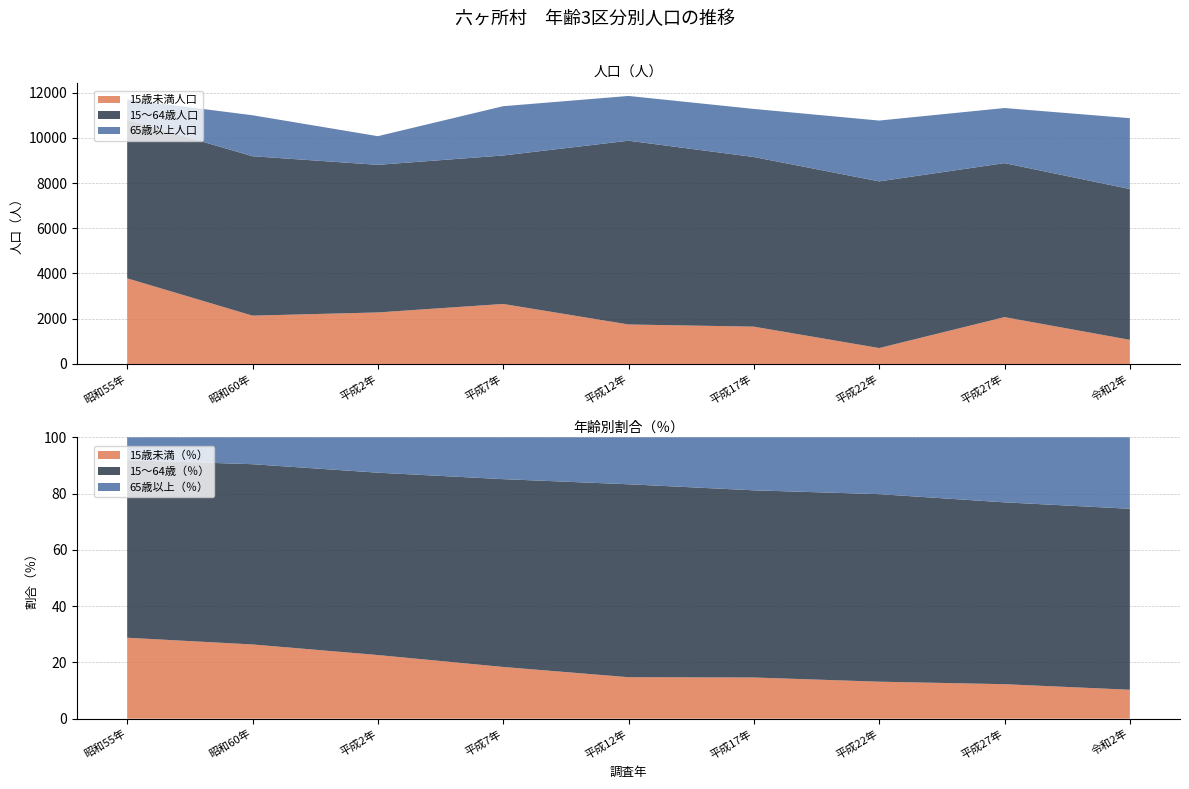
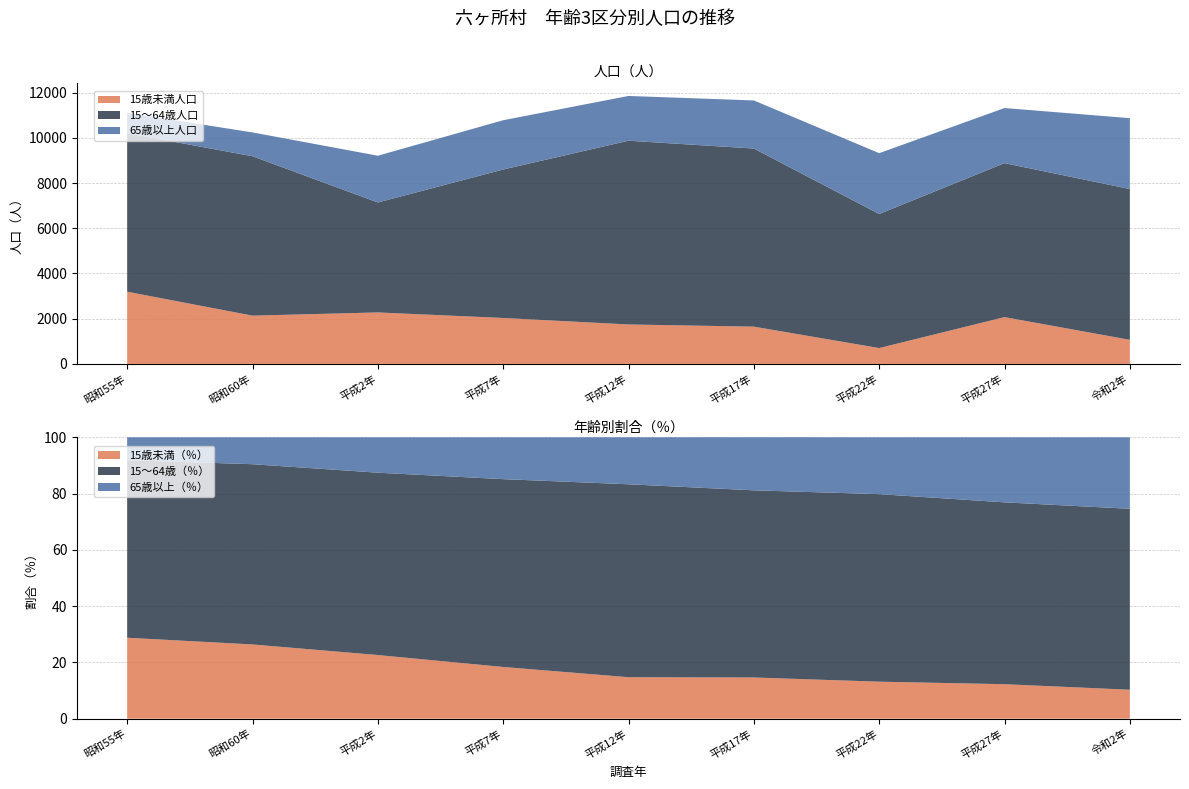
  {
    "人口（人）": {
      "15歳未満人口": {
-       "昭和55年": 3800,
+       "昭和55年": 3200,
        "昭和60年": 2100,
        "平成2年": 2300,
-       "平成7年": 2700,
+       "平成7年": 2000,
        "平成12年": 1700,
        "平成17年": 1600,
        "平成22年": 700,
        "平成27年": 2100,
        "令和2年": 1100
      },
      "15～64歳人口": {
        "昭和60年": 7000,
-       "平成2年": 6500,
+       "平成2年": 4900,
        "平成7年": 6600,
        "平成12年": 8100,
-       "平成17年": 7500,
-       "平成22年": 7400,
+       "平成17年": 7900,
+       "平成22年": 5900,
        "平成27年": 6800,
        "令和2年": 6700
      },
      "65歳以上人口": {
-       "昭和60年": 1800,
-       "平成2年": 1300,
+       "昭和60年": 1100,
+       "平成2年": 2100,
        "平成7年": 2200,
        "平成12年": 2000,
        "平成17年": 2100,
        "平成22年": 2700,
        "平成27年": 2400,
        "令和2年": 3100
      }
    },
    "年齢別割合（％）": {
      "15歳未満（％）": {
        "昭和55年": 29,
        "昭和60年": 26,
        "平成2年": 23,
        "平成7年": 18,
        "平成12年": 15,
        "平成17年": 15,
        "平成22年": 13,
        "平成27年": 12,
        "令和2年": 10
      },
      "15～64歳（％）": {
        "昭和60年": 64,
        "平成2年": 65,
        "平成7年": 67,
        "平成12年": 69,
        "平成17年": 67,
        "平成22年": 67,
        "平成27年": 65,
        "令和2年": 64
      },
      "65歳以上（％）": {
        "昭和55年": 8,
        "昭和60年": 10,
        "平成2年": 13,
        "平成7年": 15,
        "平成12年": 17,
        "平成17年": 19,
        "平成22年": 20,
        "平成27年": 23,
        "令和2年": 25
      }
    }
  }
